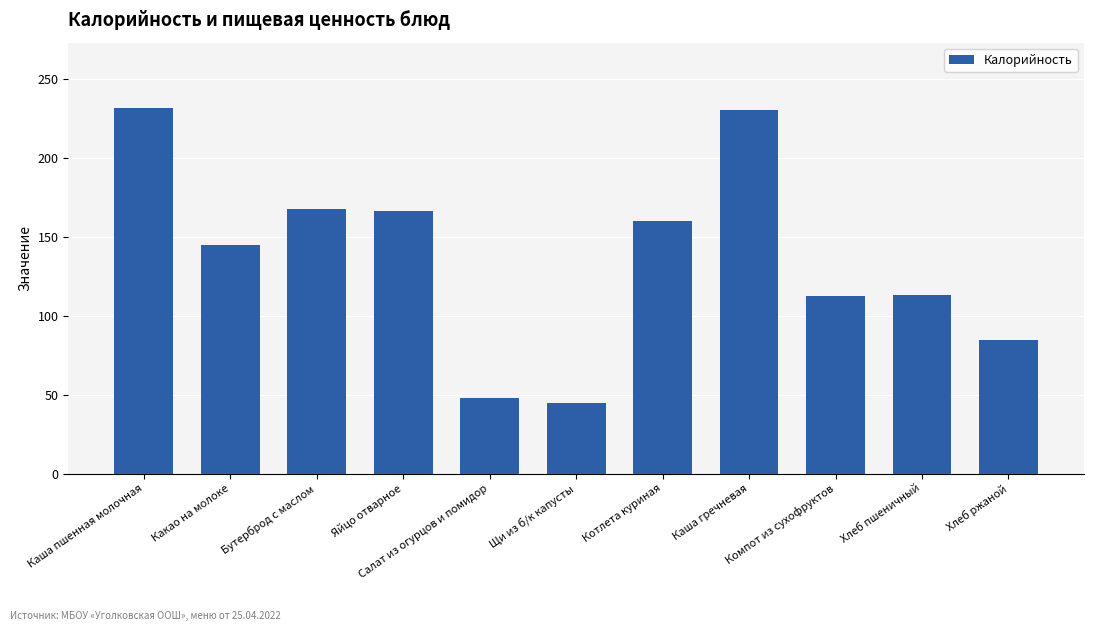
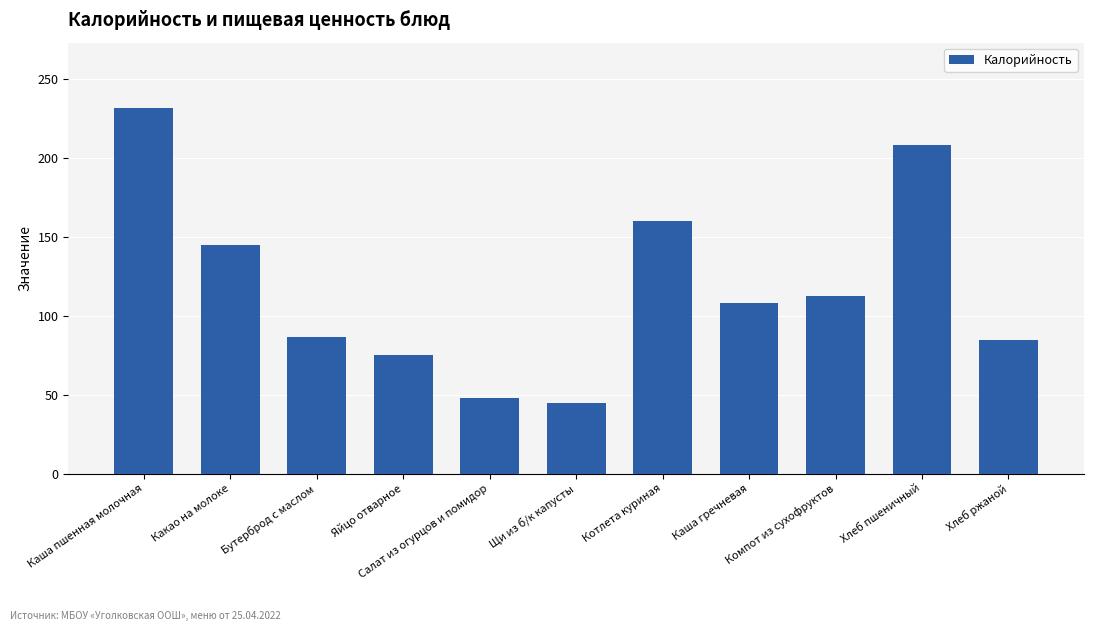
  {
    "Каша пшенная молочная": 232,
    "Какао на молоке": 145,
-   "Бутерброд с маслом": 168,
-   "Яйцо отварное": 167,
+   "Бутерброд с маслом": 87,
+   "Яйцо отварное": 75,
    "Салат из огурцов и помидор": 48,
    "Щи из б/к капусты": 45,
    "Котлета куриная": 160,
-   "Каша гречневая": 230,
+   "Каша гречневая": 108,
    "Компот из сухофруктов": 112,
-   "Хлеб пшеничный": 113,
+   "Хлеб пшеничный": 208,
    "Хлеб ржаной": 85
  }
